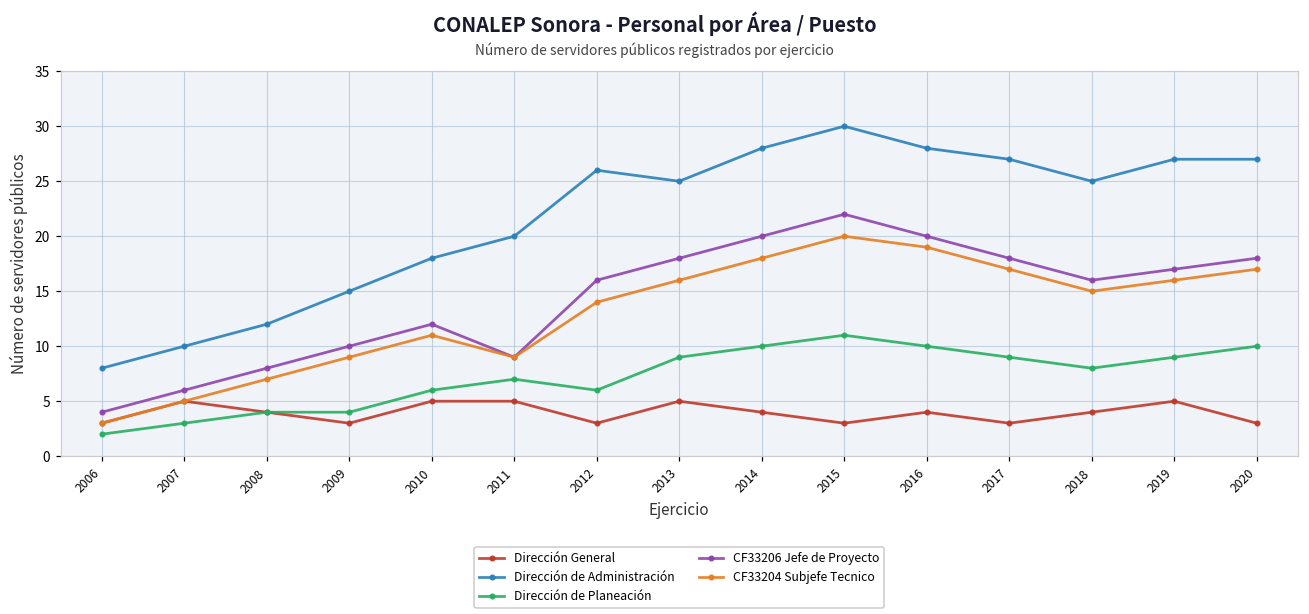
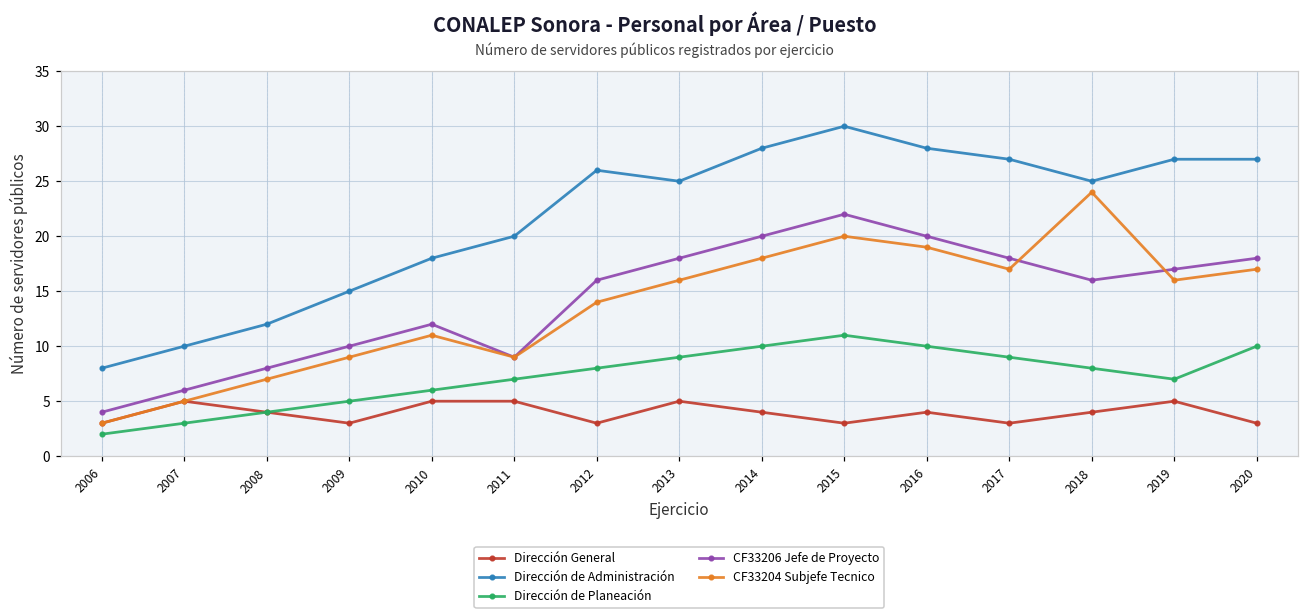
  {
    "Dirección General": {
      "2009": 3,
      "2010": 5,
      "2011": 5,
      "2012": 3,
      "2013": 5,
      "2014": 4,
      "2015": 3,
      "2016": 4,
      "2017": 3,
      "2018": 4,
      "2019": 5,
      "2020": 3
    },
    "Dirección de Administración": {
      "2006": 8,
      "2007": 10,
      "2008": 12,
      "2009": 15,
      "2010": 18,
      "2011": 20,
      "2012": 26,
      "2013": 25,
      "2014": 28,
      "2015": 30,
      "2016": 28,
      "2017": 27,
      "2018": 25,
      "2019": 27,
      "2020": 27
    },
    "Dirección de Planeación": {
      "2006": 2,
      "2007": 3,
-     "2009": 4,
+     "2009": 5,
      "2010": 6,
      "2011": 7,
-     "2012": 6,
+     "2012": 8,
      "2013": 9,
      "2014": 10,
      "2015": 11,
      "2016": 10,
      "2017": 9,
      "2018": 8,
-     "2019": 9,
+     "2019": 7,
      "2020": 10
    },
    "CF33206 Jefe de Proyecto": {
      "2006": 4,
      "2007": 6,
      "2008": 8,
      "2009": 10,
      "2010": 12,
      "2012": 16,
      "2013": 18,
      "2014": 20,
      "2015": 22,
      "2016": 20,
      "2017": 18,
      "2018": 16,
      "2019": 17,
      "2020": 18
    },
    "CF33204 Subjefe Tecnico": {
      "2008": 7,
      "2009": 9,
      "2010": 11,
      "2012": 14,
      "2013": 16,
      "2014": 18,
      "2015": 20,
      "2016": 19,
      "2017": 17,
-     "2018": 15,
+     "2018": 24,
      "2019": 16,
      "2020": 17
    }
  }
